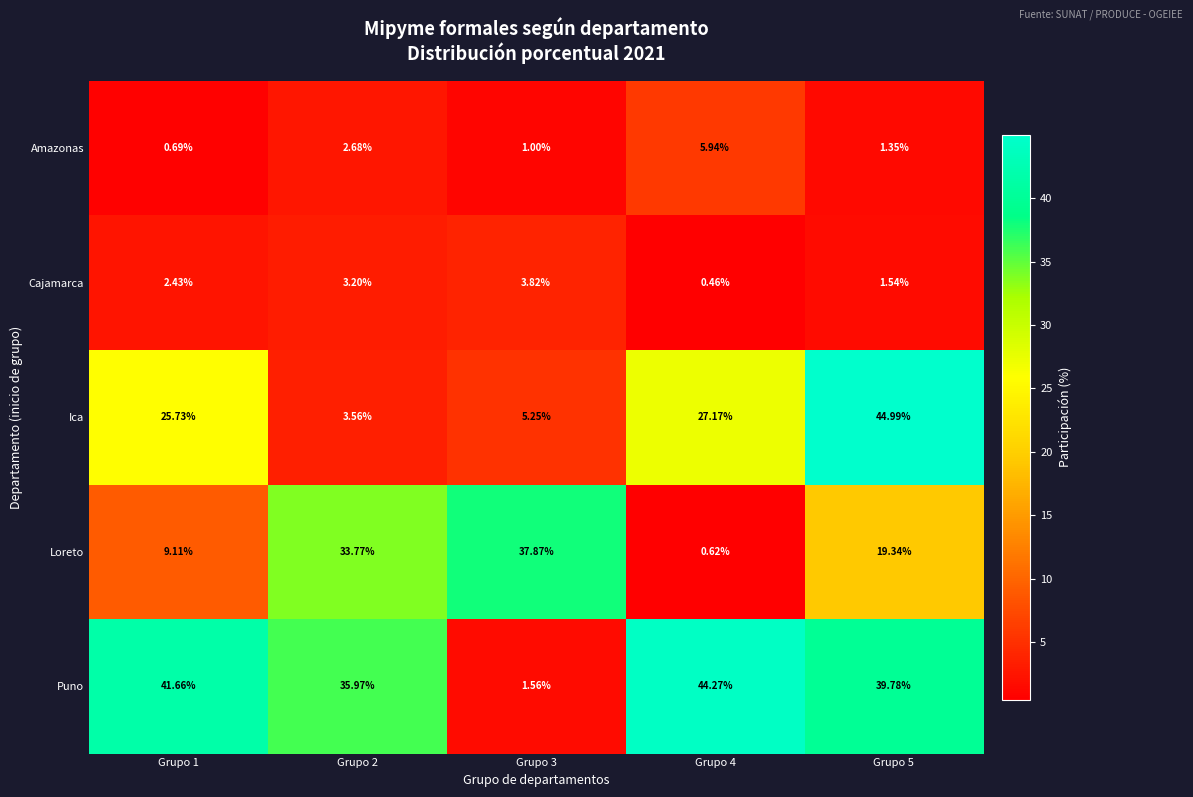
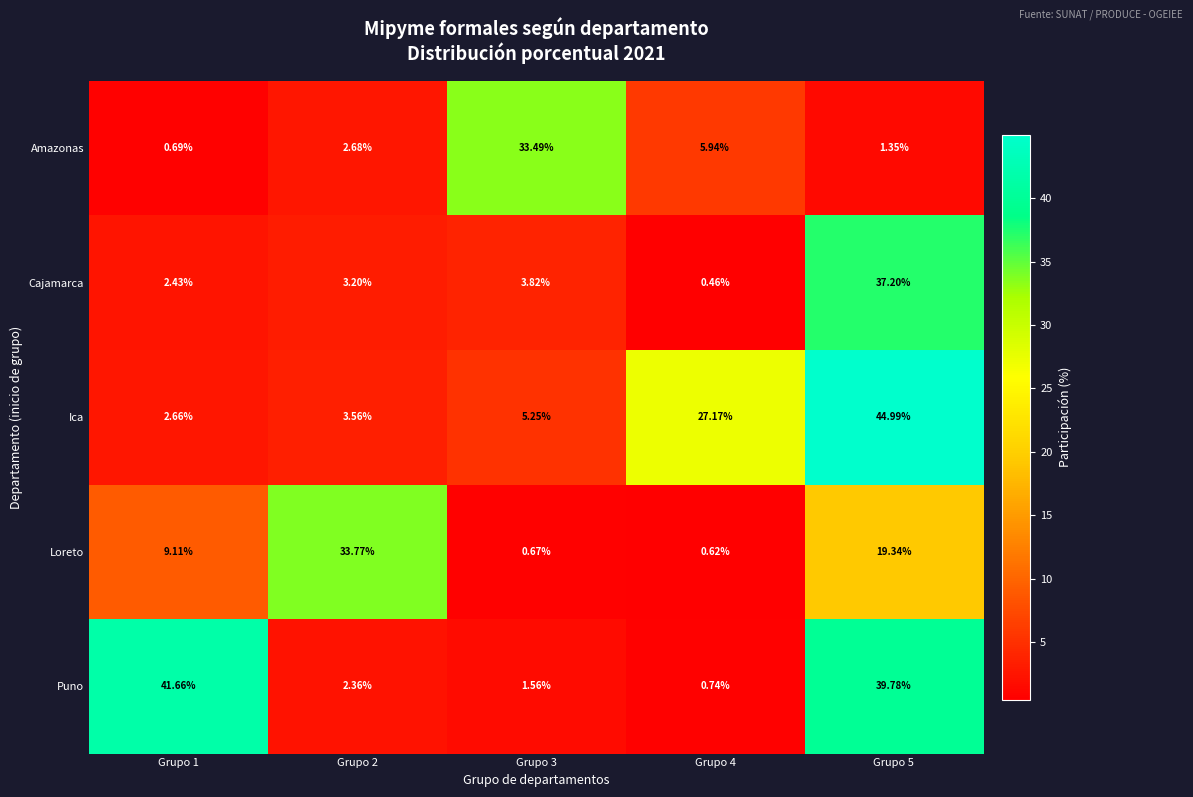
  {
    "Amazonas": {
      "Grupo 1": "0.69%",
      "Grupo 2": "2.68%",
-     "Grupo 3": "1.00%",
+     "Grupo 3": "33.49%",
      "Grupo 4": "5.94%",
      "Grupo 5": "1.35%"
    },
    "Cajamarca": {
      "Grupo 1": "2.43%",
      "Grupo 2": "3.20%",
      "Grupo 3": "3.82%",
      "Grupo 4": "0.46%",
-     "Grupo 5": "1.54%"
+     "Grupo 5": "37.20%"
    },
    "Ica": {
-     "Grupo 1": "25.73%",
+     "Grupo 1": "2.66%",
      "Grupo 2": "3.56%",
      "Grupo 3": "5.25%",
      "Grupo 4": "27.17%",
      "Grupo 5": "44.99%"
    },
    "Loreto": {
      "Grupo 1": "9.11%",
      "Grupo 2": "33.77%",
-     "Grupo 3": "37.87%",
+     "Grupo 3": "0.67%",
      "Grupo 4": "0.62%",
      "Grupo 5": "19.34%"
    },
    "Puno": {
      "Grupo 1": "41.66%",
-     "Grupo 2": "35.97%",
+     "Grupo 2": "2.36%",
      "Grupo 3": "1.56%",
-     "Grupo 4": "44.27%",
+     "Grupo 4": "0.74%",
      "Grupo 5": "39.78%"
    }
  }
